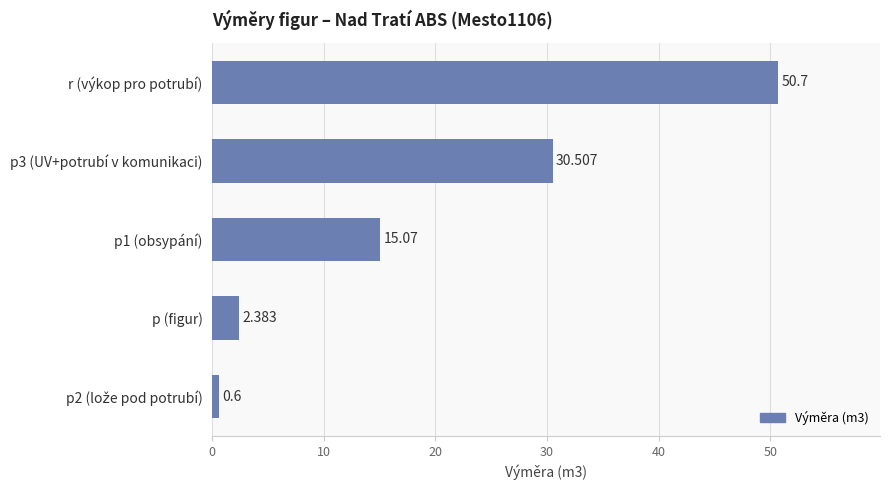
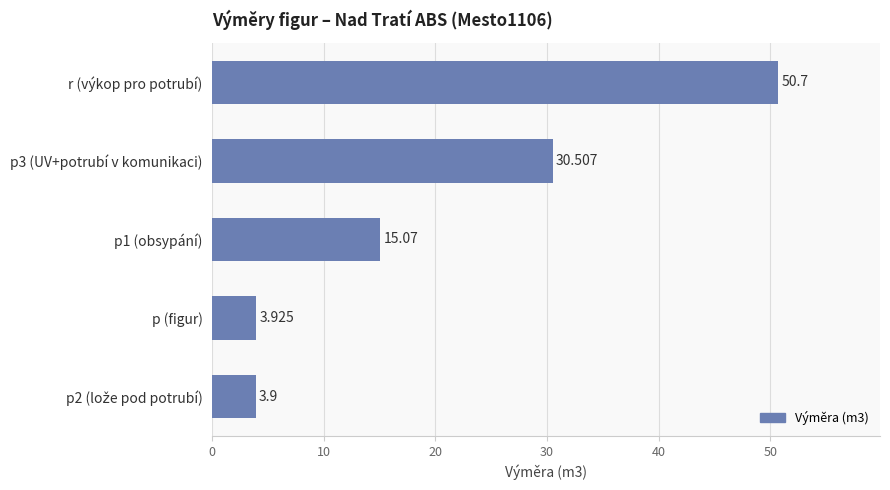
  {
    "r (výkop pro potrubí)": 50.7,
    "p3 (UV+potrubí v komunikaci)": 30.507,
    "p1 (obsypání)": 15.07,
-   "p (figur)": 2.383,
-   "p2 (lože pod potrubí)": 0.6
+   "p (figur)": 3.925,
+   "p2 (lože pod potrubí)": 3.9
  }
